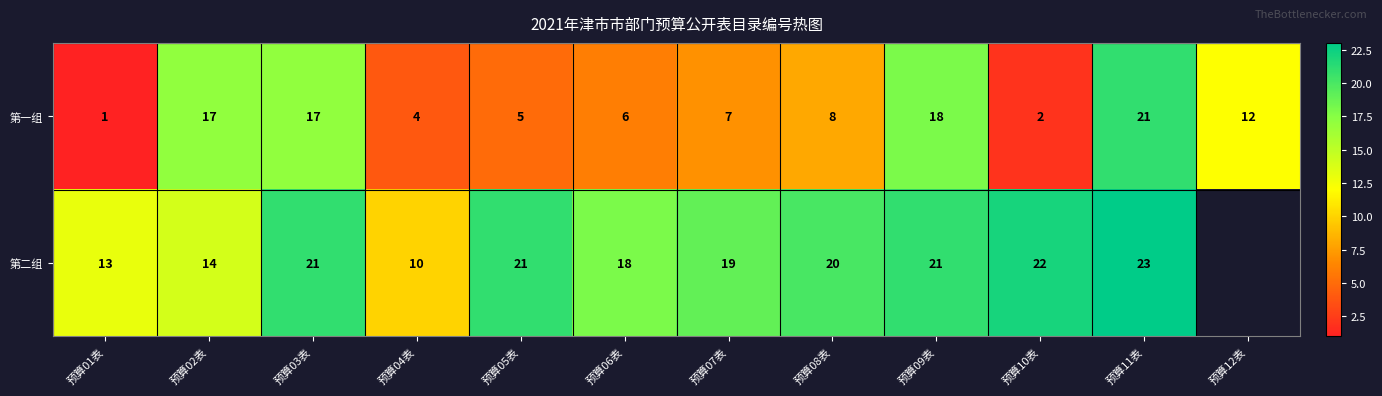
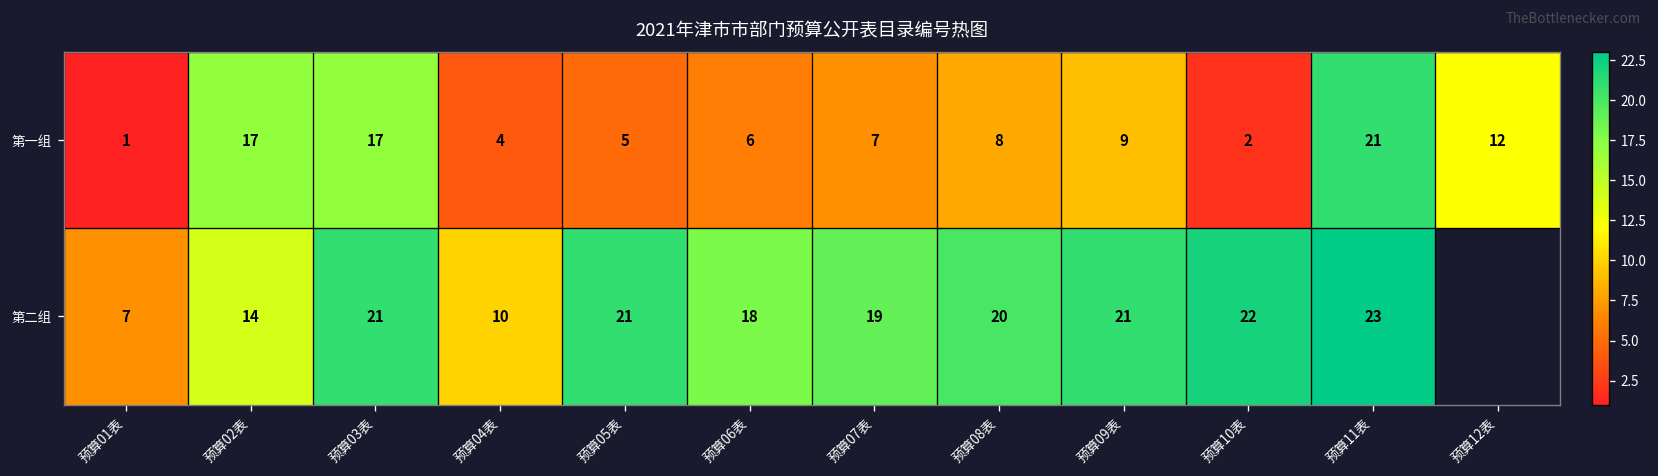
  {
    "第一组": {
      "预算01表": 1,
      "预算02表": 17,
      "预算03表": 17,
      "预算04表": 4,
      "预算05表": 5,
      "预算06表": 6,
      "预算07表": 7,
      "预算08表": 8,
-     "预算09表": 18,
+     "预算09表": 9,
      "预算10表": 2,
      "预算11表": 21,
      "预算12表": 12
    },
    "第二组": {
-     "预算01表": 13,
+     "预算01表": 7,
      "预算02表": 14,
      "预算03表": 21,
      "预算04表": 10,
      "预算05表": 21,
      "预算06表": 18,
      "预算07表": 19,
      "预算08表": 20,
      "预算09表": 21,
      "预算10表": 22,
      "预算11表": 23
    }
  }
